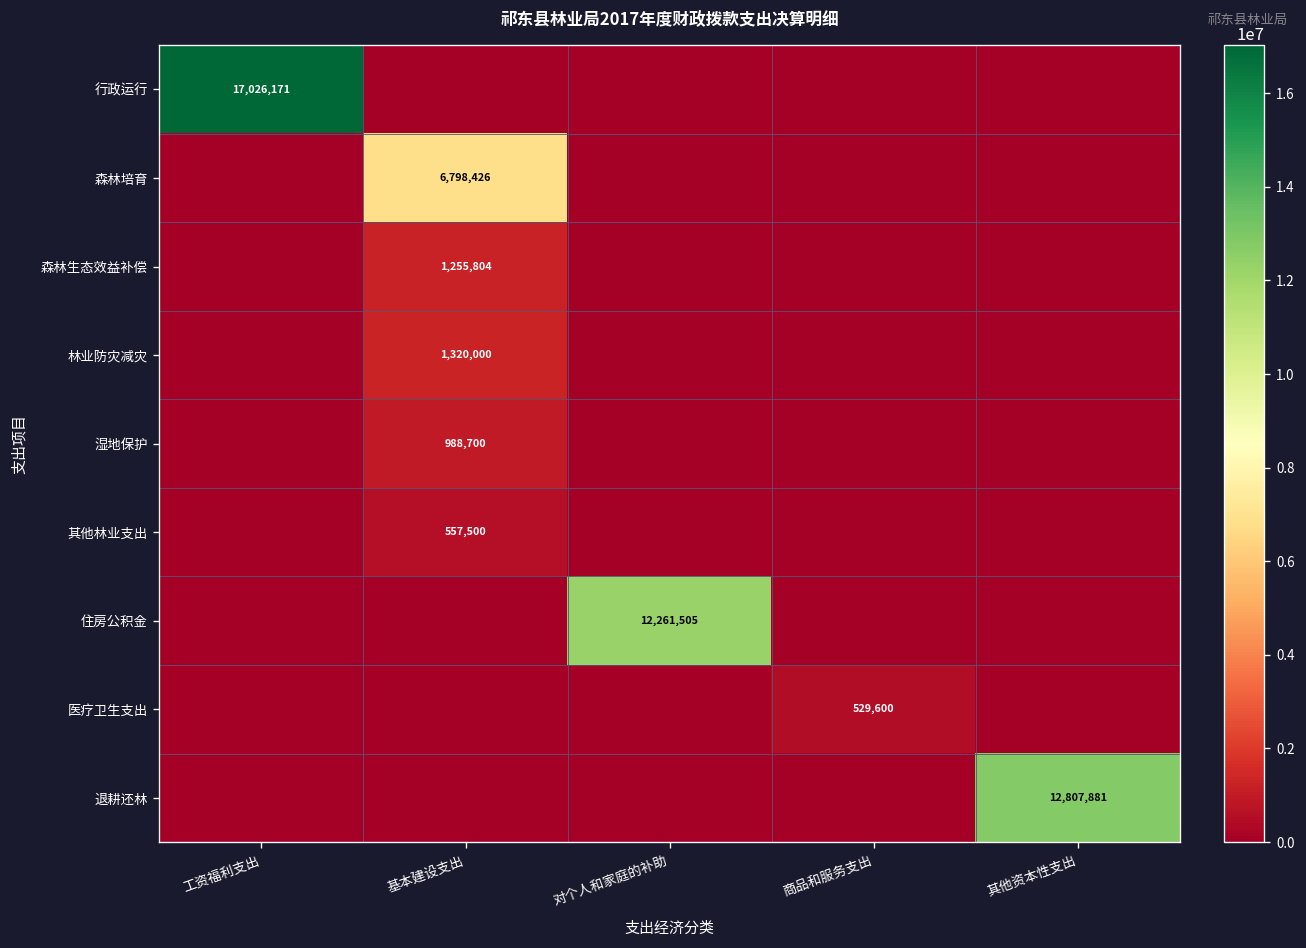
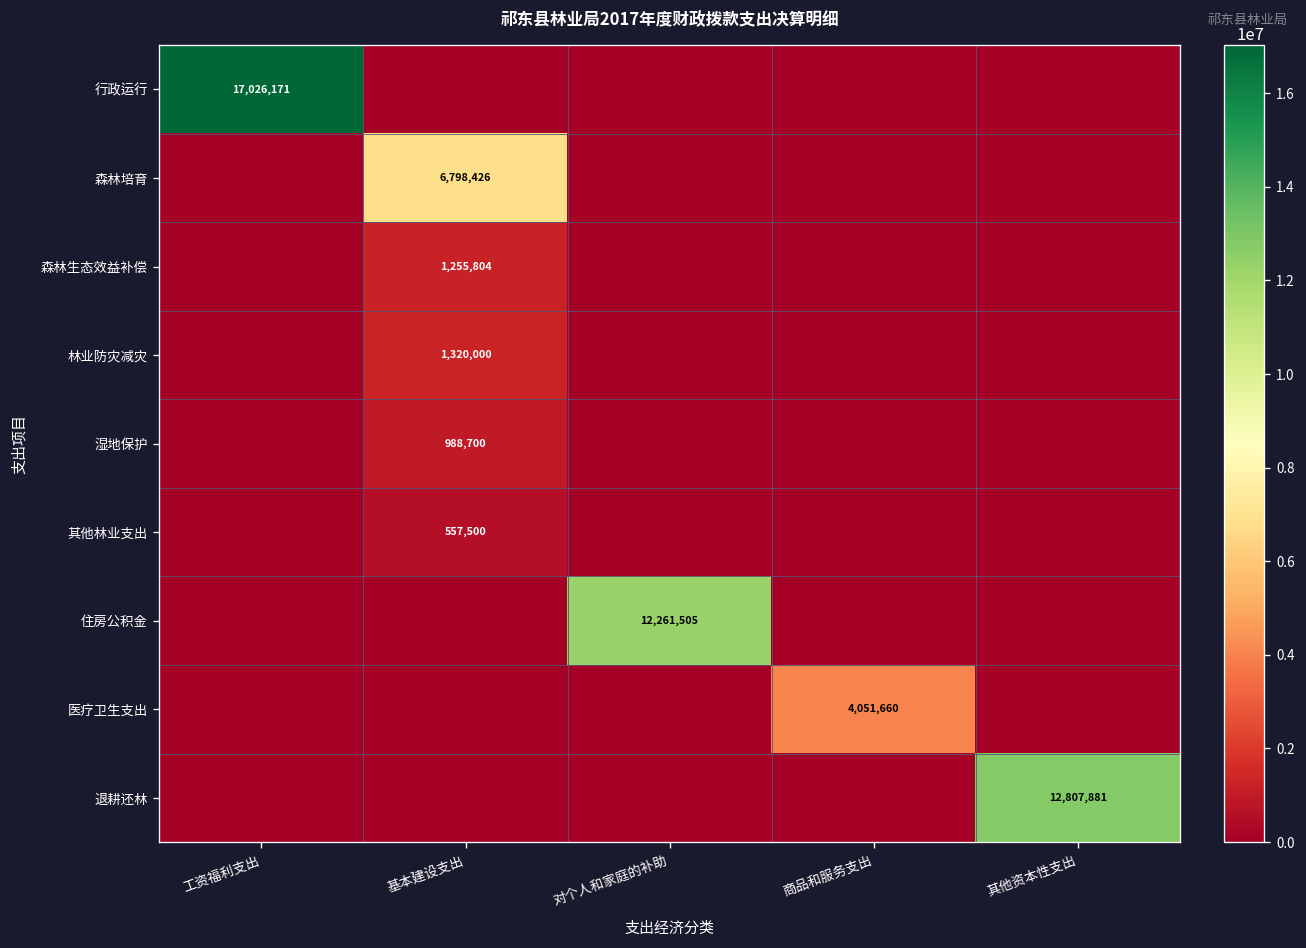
  {
    "行政运行": {
      "工资福利支出": "17,026,171"
    },
    "森林培育": {
      "基本建设支出": "6,798,426"
    },
    "森林生态效益补偿": {
      "基本建设支出": "1,255,804"
    },
    "林业防灾减灾": {
      "基本建设支出": "1,320,000"
    },
    "湿地保护": {
      "基本建设支出": "988,700"
    },
    "其他林业支出": {
      "基本建设支出": "557,500"
    },
    "住房公积金": {
      "对个人和家庭的补助": "12,261,505"
    },
    "医疗卫生支出": {
-     "商品和服务支出": "529,600"
+     "商品和服务支出": "4,051,660"
    },
    "退耕还林": {
      "其他资本性支出": "12,807,881"
    }
  }
